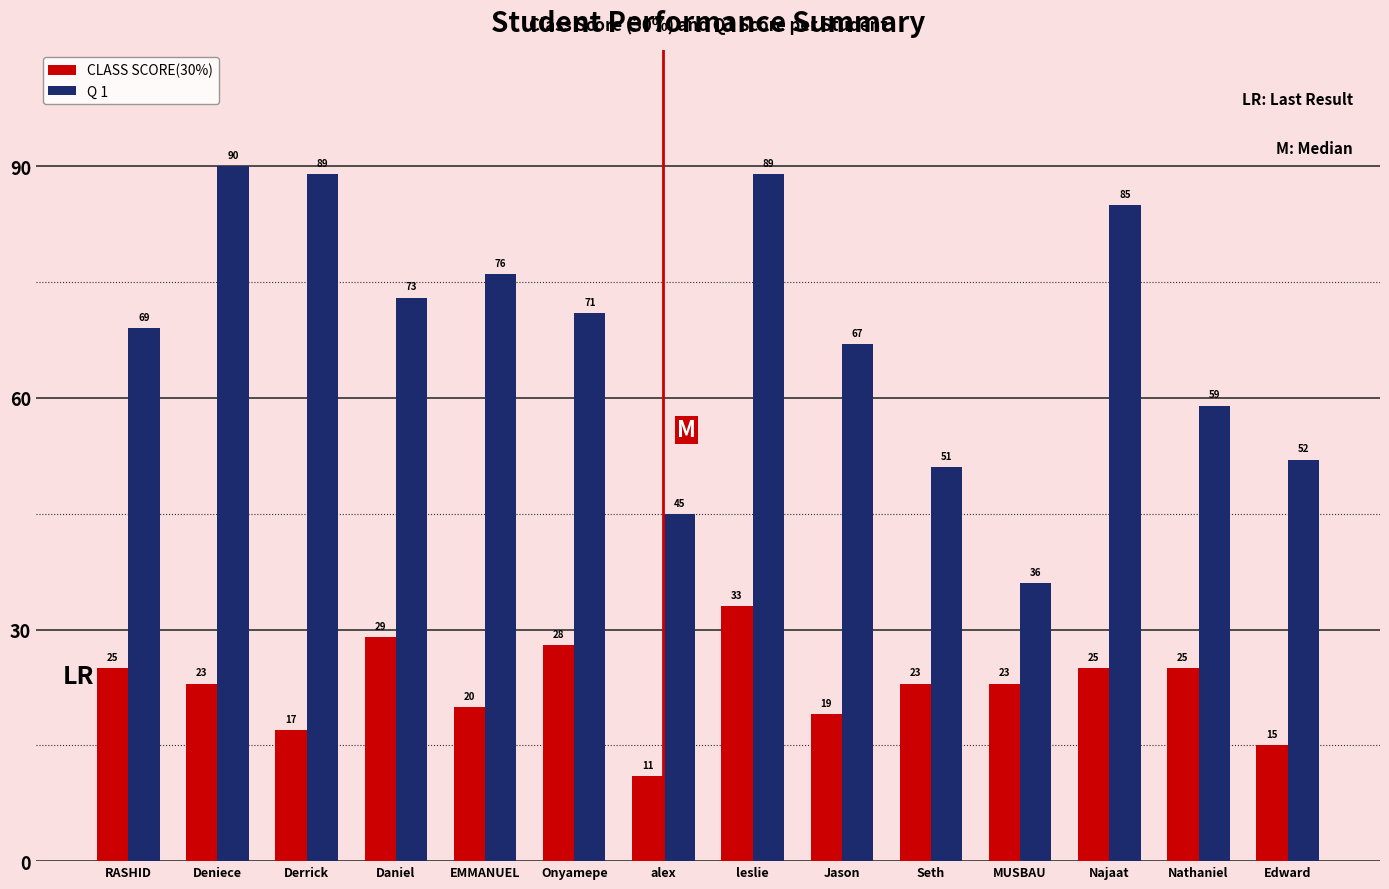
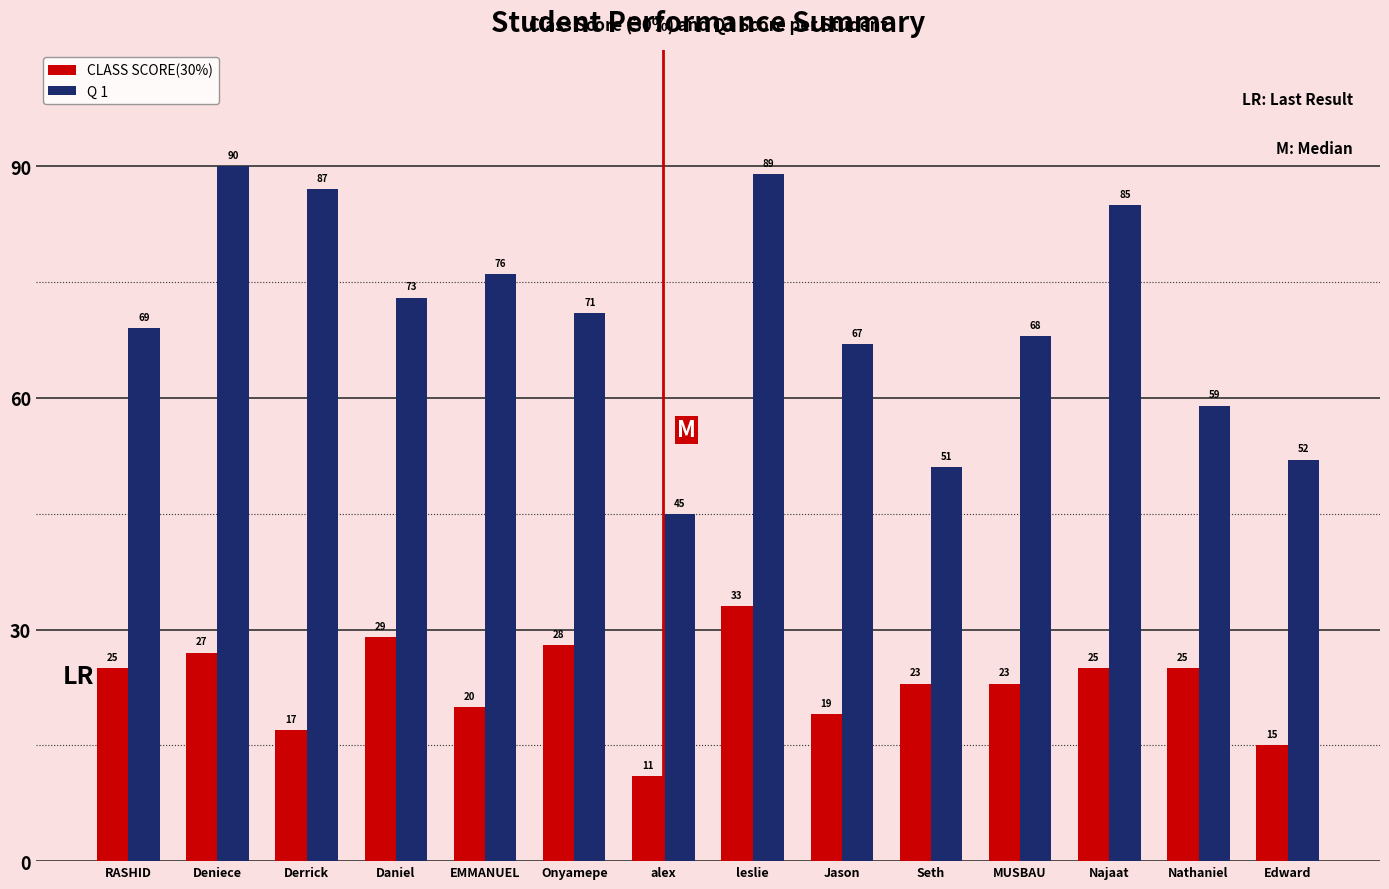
  {
    "CLASS SCORE(30%)": {
      "RASHID": 25,
-     "Deniece": 23,
+     "Deniece": 27,
      "Derrick": 17,
      "Daniel": 29,
      "EMMANUEL": 20,
      "Onyamepe": 28,
      "alex": 11,
      "leslie": 33,
      "Jason": 19,
      "Seth": 23,
      "MUSBAU": 23,
      "Najaat": 25,
      "Nathaniel": 25,
      "Edward": 15
    },
    "Q 1": {
      "RASHID": 69,
      "Deniece": 90,
-     "Derrick": 89,
+     "Derrick": 87,
      "Daniel": 73,
      "EMMANUEL": 76,
      "Onyamepe": 71,
      "alex": 45,
      "leslie": 89,
      "Jason": 67,
      "Seth": 51,
-     "MUSBAU": 36,
+     "MUSBAU": 68,
      "Najaat": 85,
      "Nathaniel": 59,
      "Edward": 52
    }
  }
